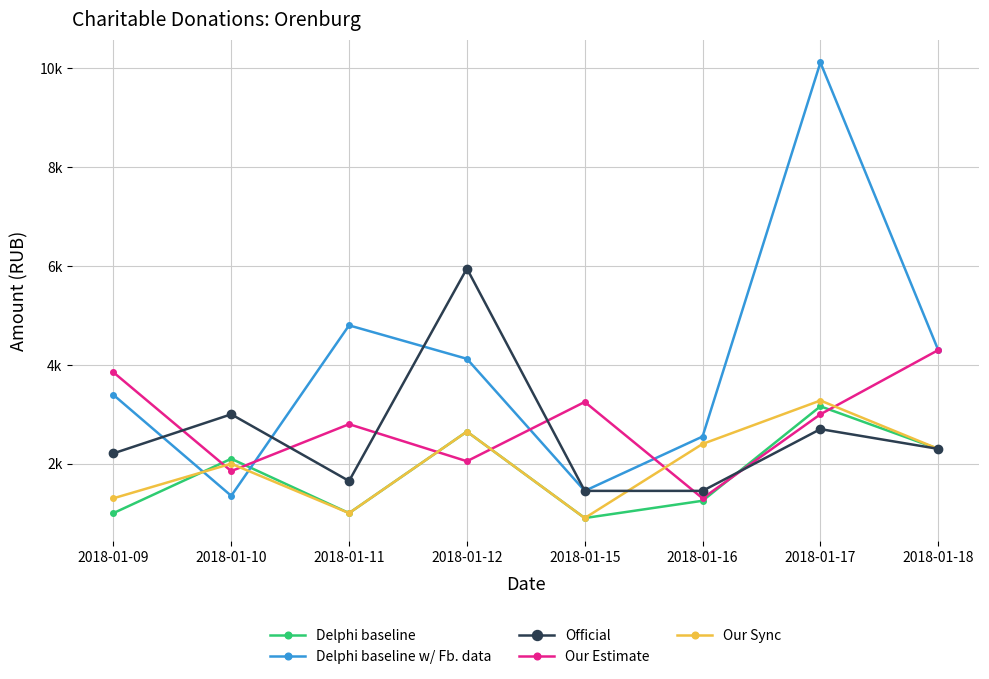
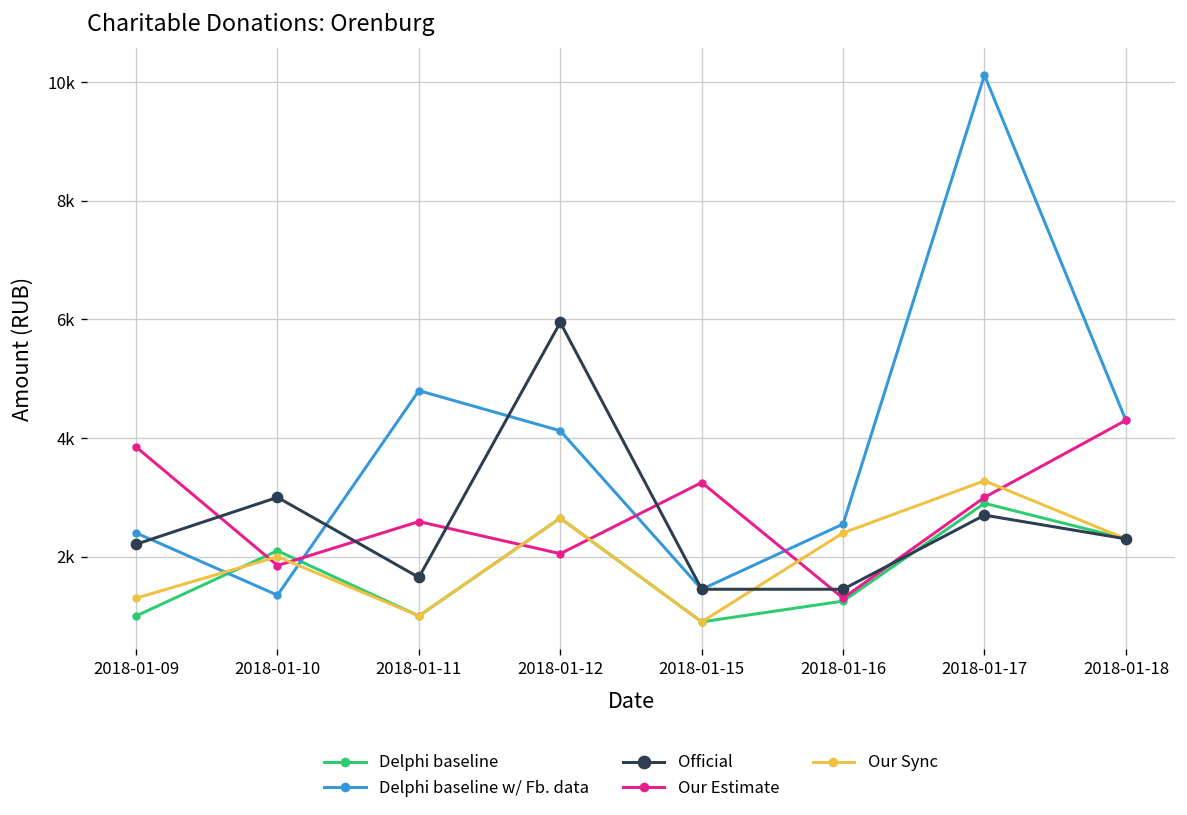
  {
    "Delphi baseline": {
      "2018-01-09": 1000,
      "2018-01-10": 2100,
-     "2018-01-17": 3200
+     "2018-01-17": 2900
    },
    "Delphi baseline w/ Fb. data": {
-     "2018-01-09": 3400,
+     "2018-01-09": 2400,
      "2018-01-10": 1400,
      "2018-01-11": 4800,
      "2018-01-12": 4100,
      "2018-01-16": 2600,
      "2018-01-17": 10100
    },
    "Official": {
      "2018-01-09": 2200,
      "2018-01-10": 3000,
      "2018-01-11": 1700,
      "2018-01-12": 6000,
      "2018-01-16": 1500,
      "2018-01-17": 2700
    },
    "Our Estimate": {
      "2018-01-09": 3900,
      "2018-01-10": 1900,
-     "2018-01-11": 2800,
+     "2018-01-11": 2600,
      "2018-01-12": 2100,
      "2018-01-15": 3300,
      "2018-01-17": 3000
    },
    "Our Sync": {
      "2018-01-09": 1300,
      "2018-01-10": 2000,
      "2018-01-16": 2400,
      "2018-01-17": 3300
    }
  }
